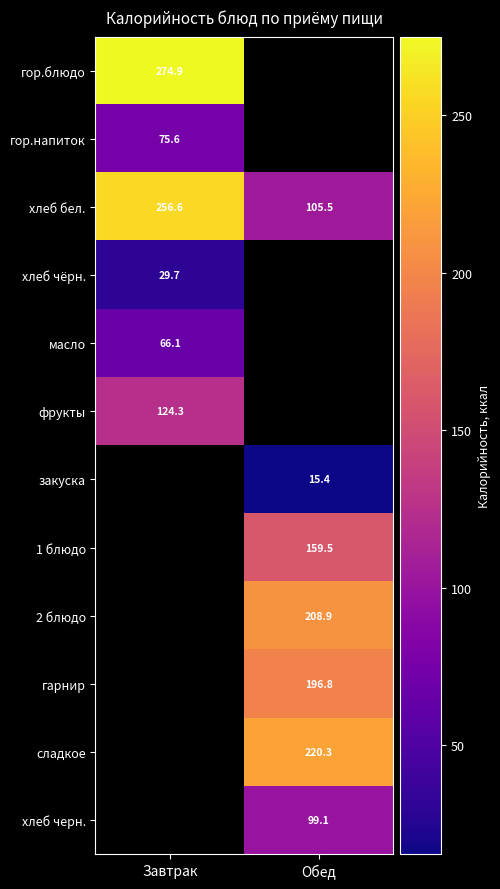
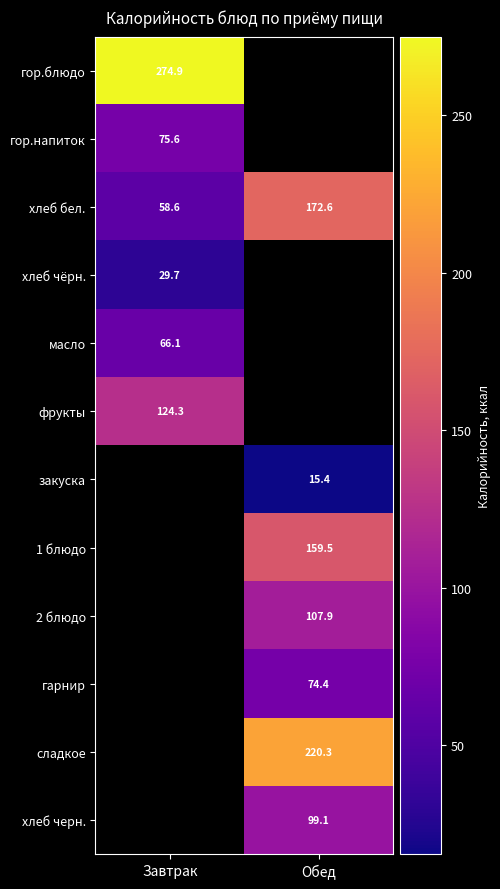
  {
    "гор.блюдо": {
      "Завтрак": 274.9
    },
    "гор.напиток": {
      "Завтрак": 75.6
    },
    "хлеб бел.": {
-     "Завтрак": 256.6,
-     "Обед": 105.5
+     "Завтрак": 58.6,
+     "Обед": 172.6
    },
    "хлеб чёрн.": {
      "Завтрак": 29.7
    },
    "масло": {
      "Завтрак": 66.1
    },
    "фрукты": {
      "Завтрак": 124.3
    },
    "закуска": {
      "Обед": 15.4
    },
    "1 блюдо": {
      "Обед": 159.5
    },
    "2 блюдо": {
-     "Обед": 208.9
+     "Обед": 107.9
    },
    "гарнир": {
-     "Обед": 196.8
+     "Обед": 74.4
    },
    "сладкое": {
      "Обед": 220.3
    },
    "хлеб черн.": {
      "Обед": 99.1
    }
  }
